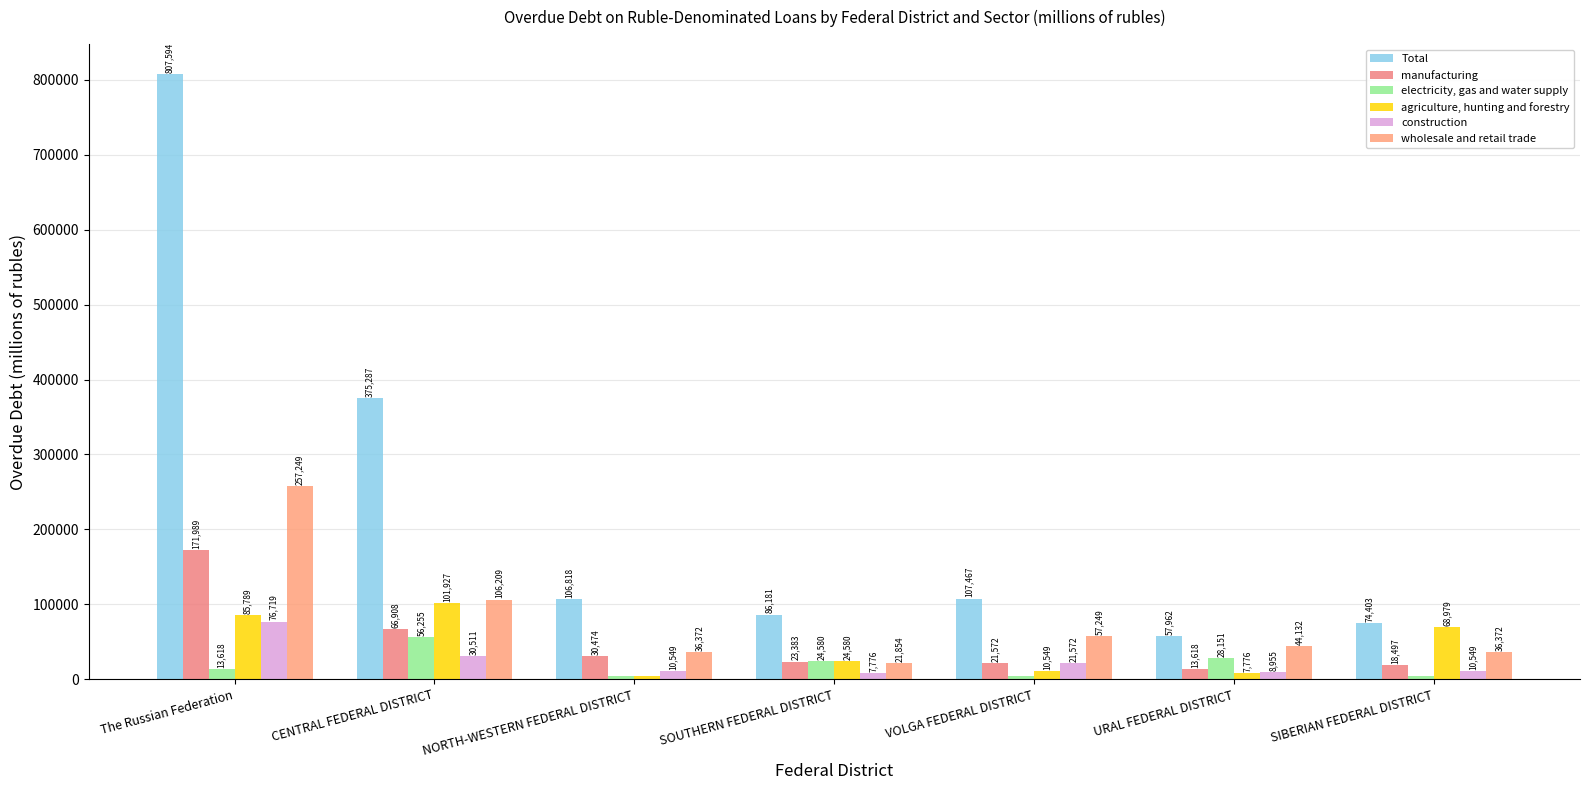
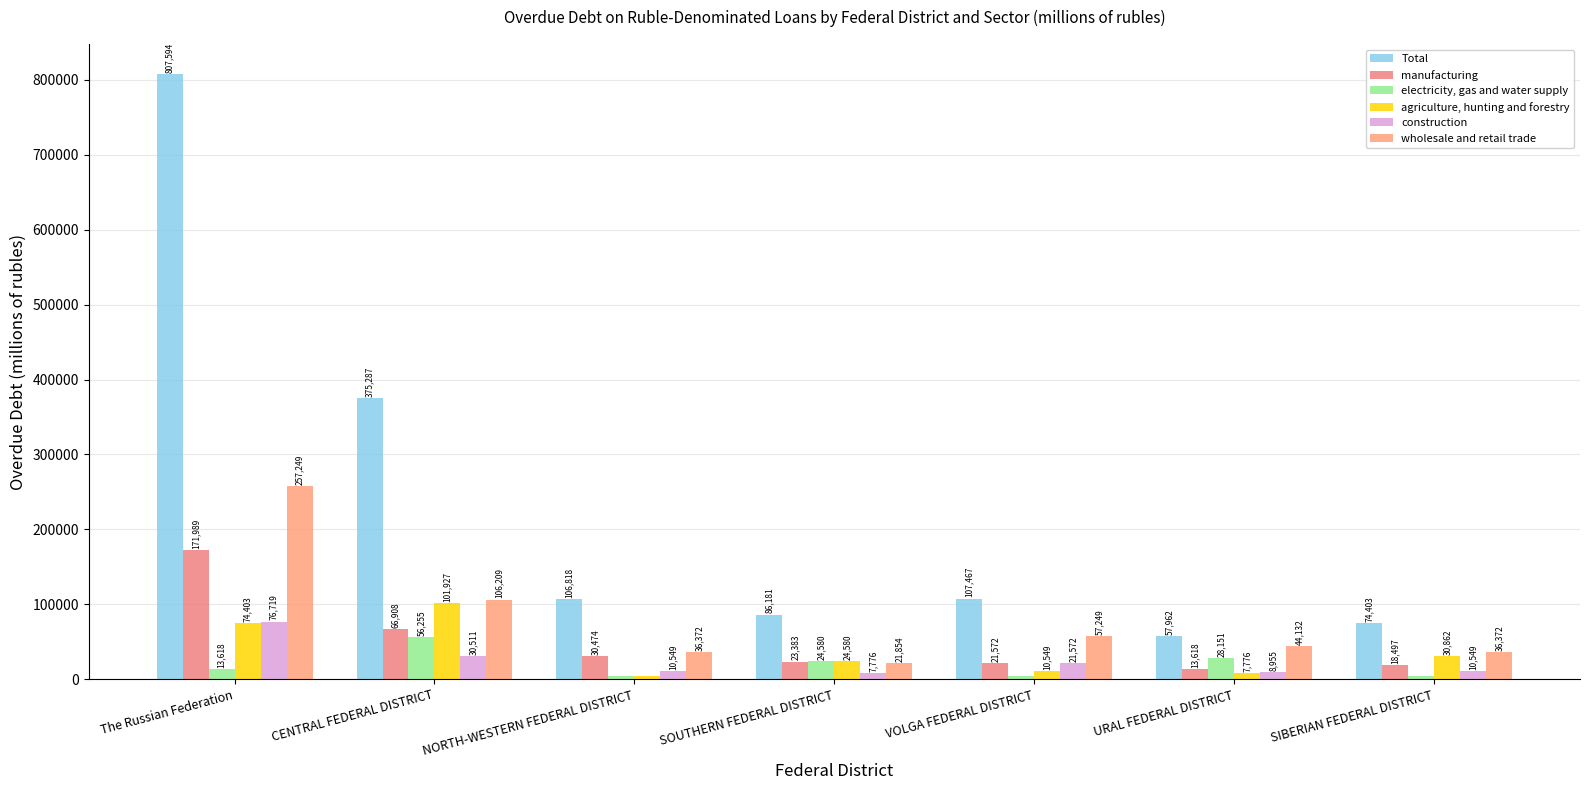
  {
    "Total": {
      "The Russian Federation": "807,594",
      "CENTRAL FEDERAL DISTRICT": "375,287",
      "NORTH-WESTERN FEDERAL DISTRICT": "106,818",
      "SOUTHERN FEDERAL DISTRICT": "86,181",
      "VOLGA FEDERAL DISTRICT": "107,467",
      "URAL FEDERAL DISTRICT": "57,962",
      "SIBERIAN FEDERAL DISTRICT": "74,403"
    },
    "electricity, gas and water supply": {
      "The Russian Federation": "13,618",
      "CENTRAL FEDERAL DISTRICT": "56,255",
      "SOUTHERN FEDERAL DISTRICT": "24,580",
      "URAL FEDERAL DISTRICT": "28,151"
    },
    "agriculture, hunting and forestry": {
-     "The Russian Federation": "85,789",
+     "The Russian Federation": "74,403",
      "CENTRAL FEDERAL DISTRICT": "101,927",
      "SOUTHERN FEDERAL DISTRICT": "24,580",
      "VOLGA FEDERAL DISTRICT": "10,549",
      "URAL FEDERAL DISTRICT": "7,776",
-     "SIBERIAN FEDERAL DISTRICT": "68,979"
+     "SIBERIAN FEDERAL DISTRICT": "30,862"
    },
    "construction": {
      "The Russian Federation": "76,719",
      "CENTRAL FEDERAL DISTRICT": "30,511",
      "NORTH-WESTERN FEDERAL DISTRICT": "10,549",
      "SOUTHERN FEDERAL DISTRICT": "7,776",
      "VOLGA FEDERAL DISTRICT": "21,572",
      "URAL FEDERAL DISTRICT": "8,955",
      "SIBERIAN FEDERAL DISTRICT": "10,549"
    }
  }
